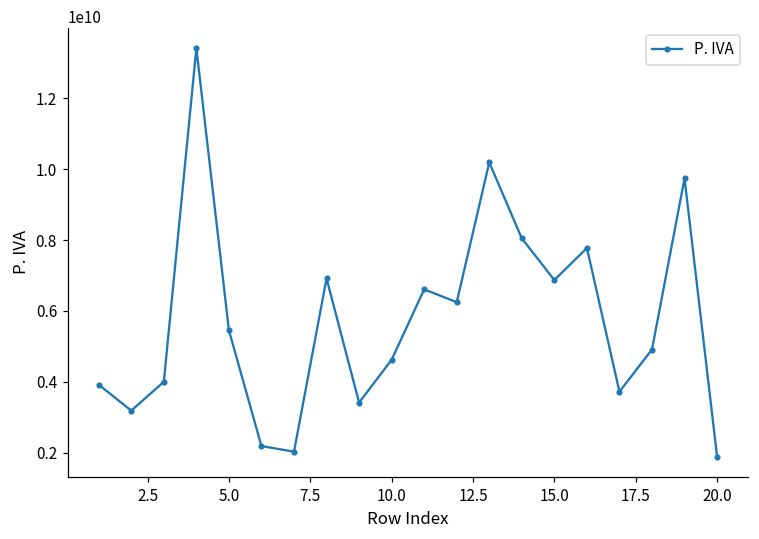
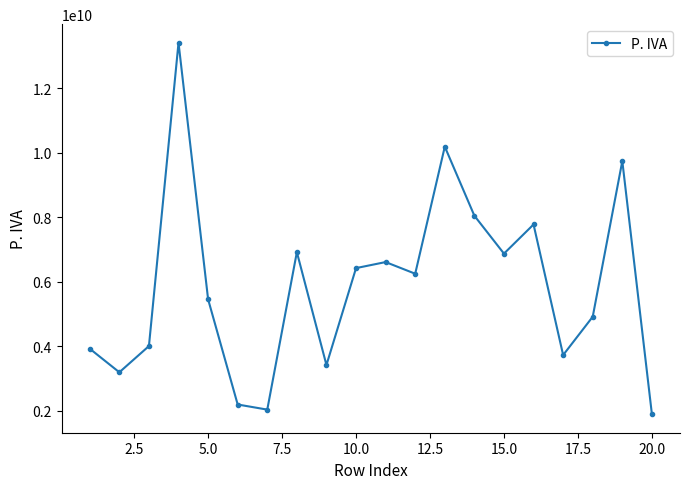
  {
    "5.0": 5500000000,
-   "10.0": 4600000000,
+   "10.0": 6400000000,
    "15.0": 6900000000,
    "20.0": 1900000000
  }
